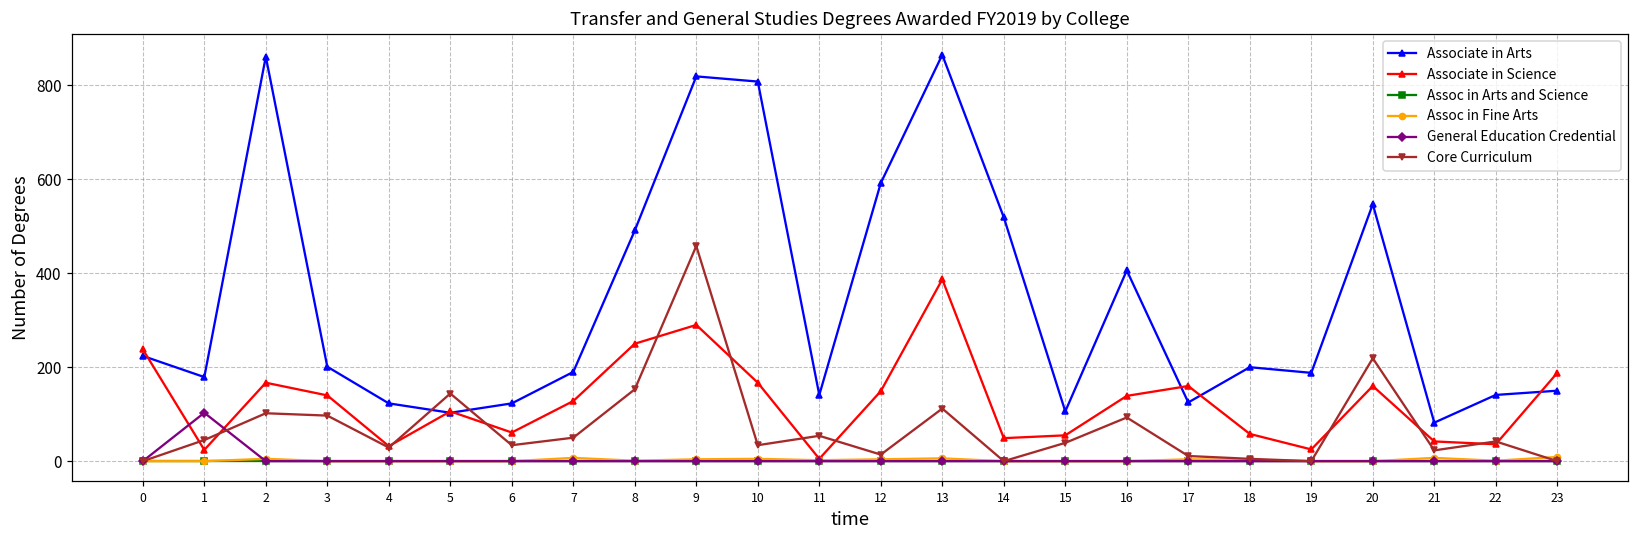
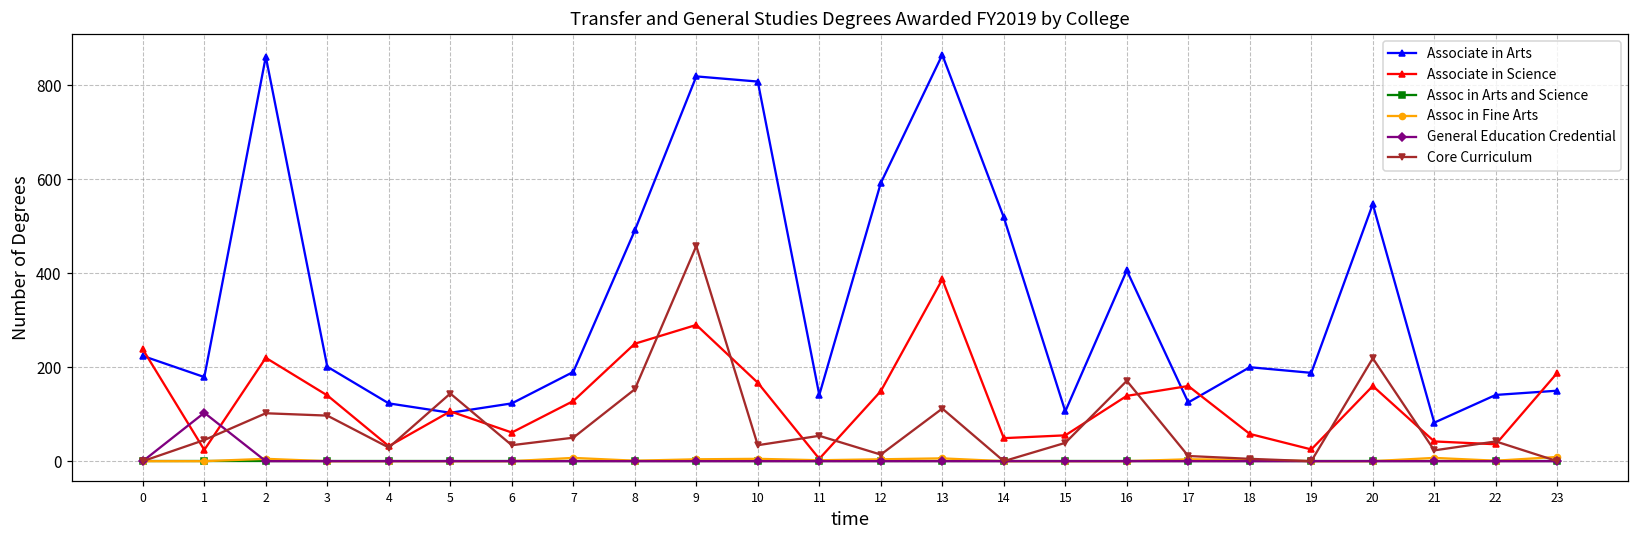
  {
    "Associate in Arts": {
      "0": 220,
      "1": 180,
      "2": 860,
      "3": 200,
      "4": 120,
      "6": 120,
      "7": 190,
      "8": 490,
      "9": 820,
      "10": 810,
      "11": 140,
      "12": 590,
      "13": 870,
      "14": 520,
      "15": 110,
      "16": 410,
      "17": 130,
      "18": 200,
      "19": 190,
      "20": 550,
      "21": 80,
      "22": 140,
      "23": 150
    },
    "Associate in Science": {
      "0": 240,
      "1": 20,
-     "2": 170,
+     "2": 220,
      "3": 140,
      "6": 60,
      "7": 130,
      "8": 250,
      "9": 290,
      "10": 170,
      "12": 150,
      "13": 390,
      "14": 50,
      "15": 60,
      "16": 140,
      "17": 160,
      "18": 60,
      "19": 30,
      "20": 160,
      "21": 40,
      "22": 40,
      "23": 190
    },
    "Assoc in Fine Arts": {
      "7": 10,
      "21": 10,
      "23": 10
    },
    "General Education Credential": {
      "1": 100
    },
    "Core Curriculum": {
      "1": 50,
      "2": 100,
      "3": 100,
      "5": 140,
      "6": 30,
      "7": 50,
      "8": 150,
      "9": 460,
      "10": 30,
      "11": 50,
      "12": 10,
      "13": 110,
      "15": 40,
-     "16": 90,
+     "16": 170,
      "17": 10,
      "20": 220,
      "21": 20,
      "22": 40
    }
  }
